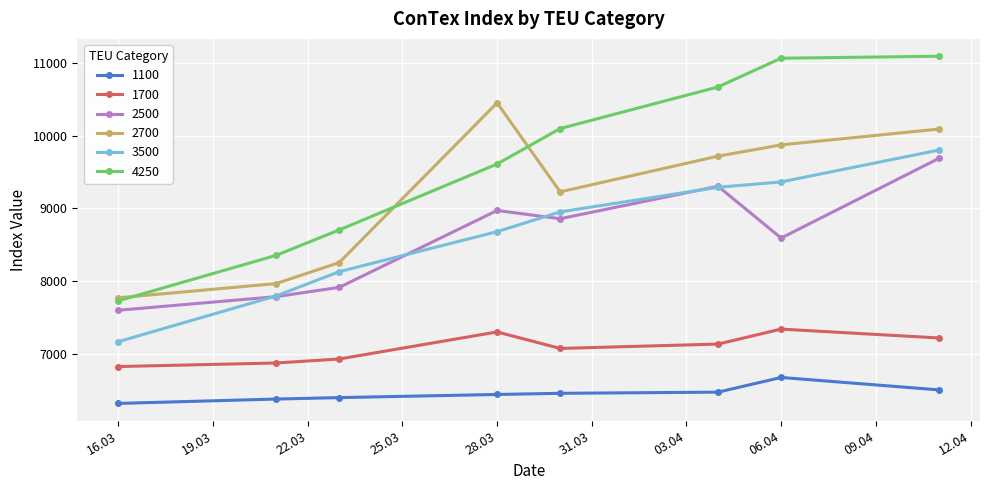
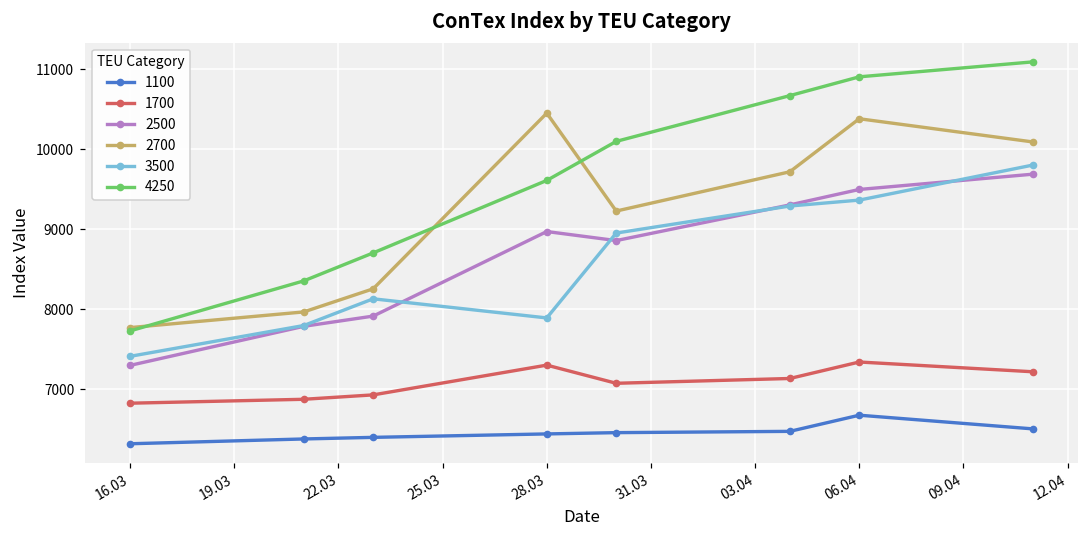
  {
    "1100": {
      "16.03": 6300,
      "28.03": 6400,
      "06.04": 6700
    },
    "1700": {
      "16.03": 6800,
      "28.03": 7300,
      "06.04": 7300
    },
    "2500": {
-     "16.03": 7600,
+     "16.03": 7300,
      "28.03": 9000,
-     "06.04": 8600
+     "06.04": 9500
    },
    "2700": {
      "16.03": 7800,
      "28.03": 10500,
-     "06.04": 9900
+     "06.04": 10400
    },
    "3500": {
-     "16.03": 7200,
-     "28.03": 8700,
+     "16.03": 7400,
+     "28.03": 7900,
      "06.04": 9400
    },
    "4250": {
      "16.03": 7700,
      "28.03": 9600,
-     "06.04": 11100
+     "06.04": 10900
    }
  }
